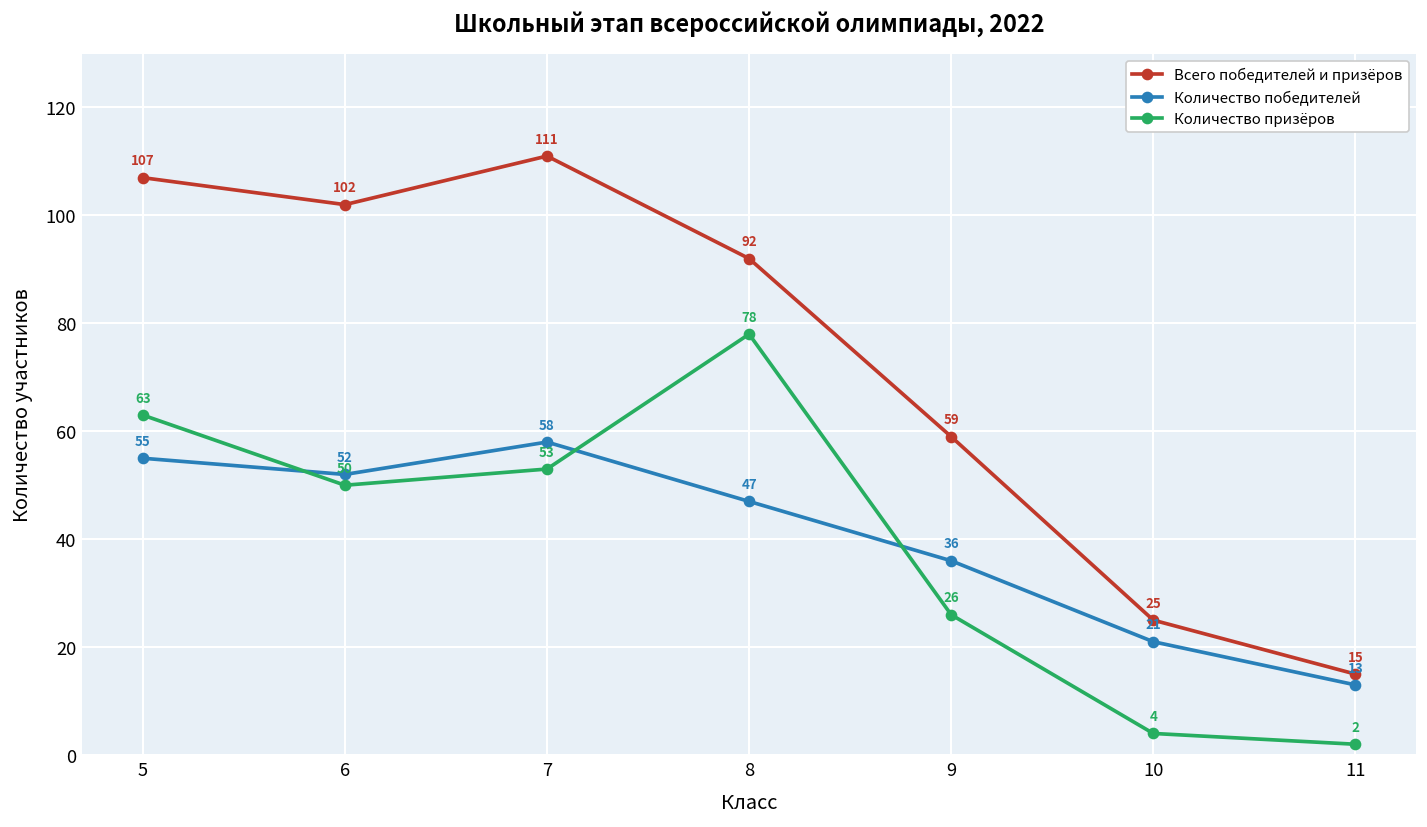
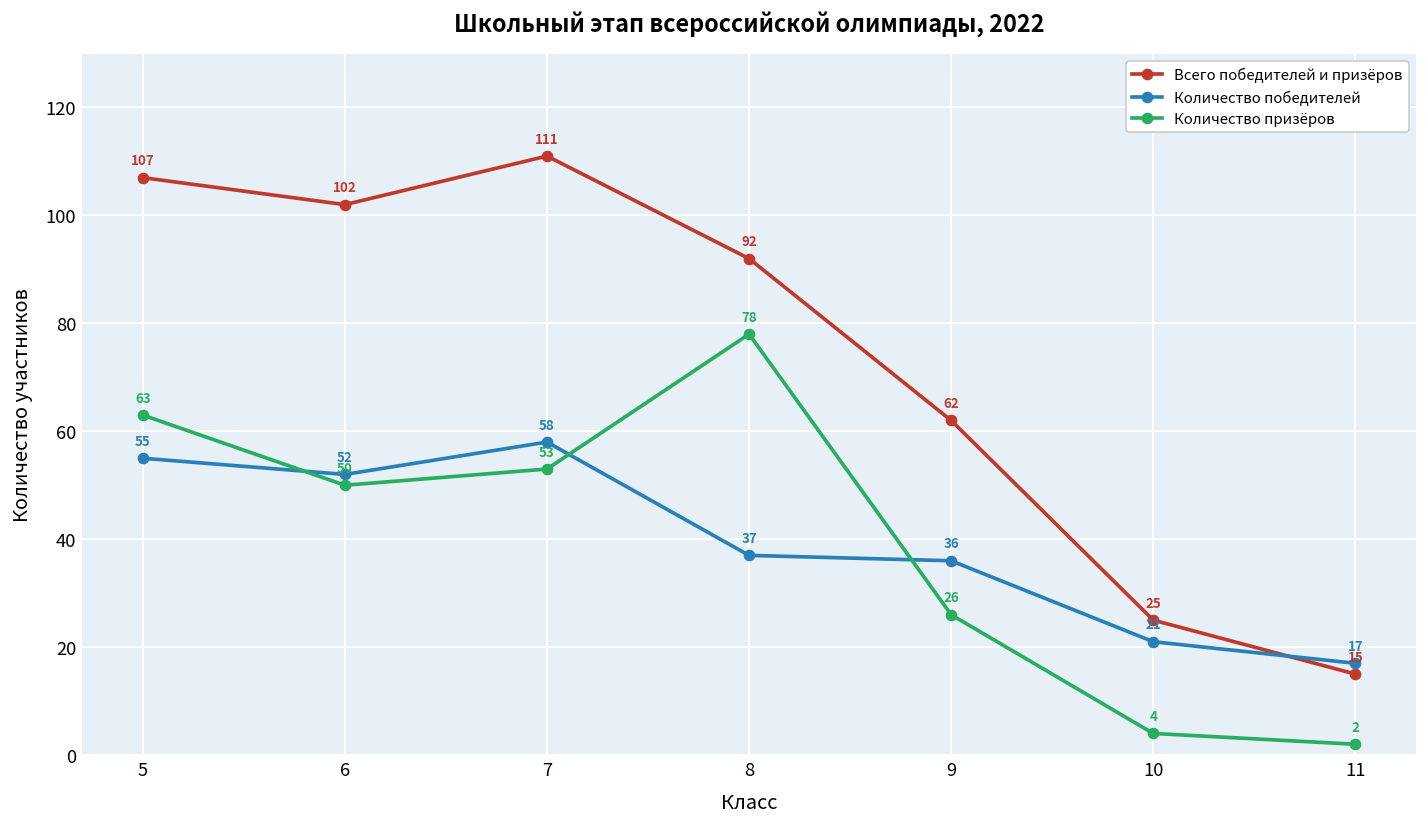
  {
    "Всего победителей и призёров": {
      "5": 107,
      "6": 102,
      "7": 111,
      "8": 92,
-     "9": 59,
+     "9": 62,
      "10": 25
    },
    "Количество победителей": {
      "5": 55,
      "7": 58,
-     "8": 47,
+     "8": 37,
      "9": 36,
-     "11": 13
+     "11": 17
    },
    "Количество призёров": {
      "5": 63,
      "8": 78,
      "9": 26,
      "10": 4,
      "11": 2
    }
  }
